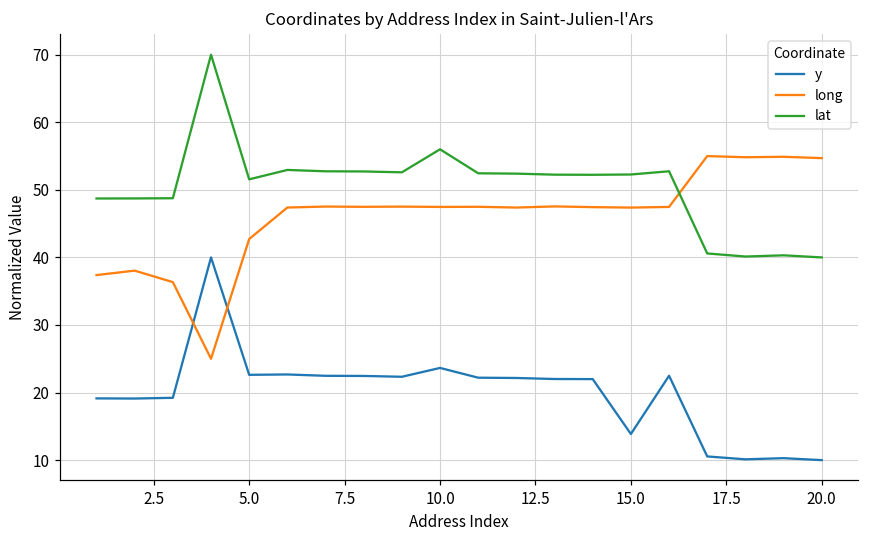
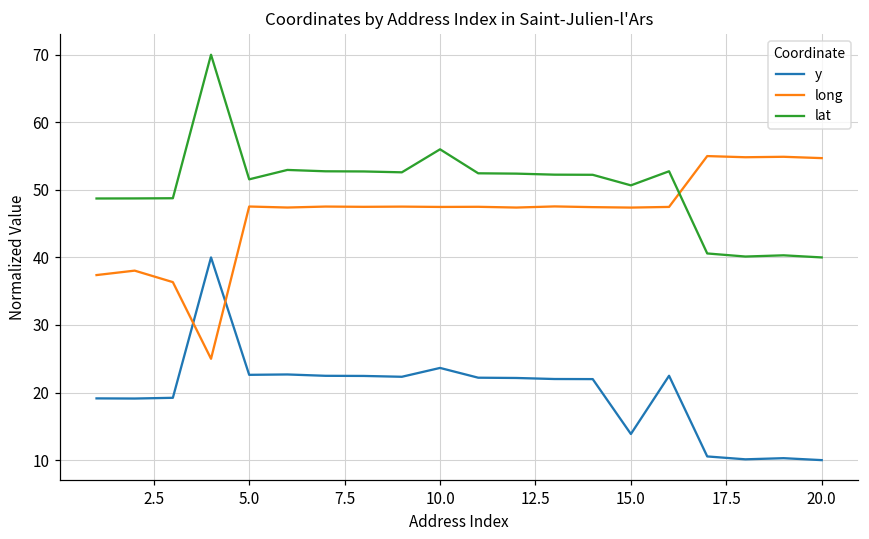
  {
    "y": {
      "5.0": 23,
      "10.0": 24,
      "15.0": 14,
      "20.0": 10
    },
    "long": {
-     "5.0": 43,
+     "5.0": 48,
      "10.0": 47,
      "15.0": 47,
      "20.0": 55
    },
    "lat": {
      "5.0": 52,
      "10.0": 56,
-     "15.0": 52,
+     "15.0": 51,
      "20.0": 40
    }
  }
